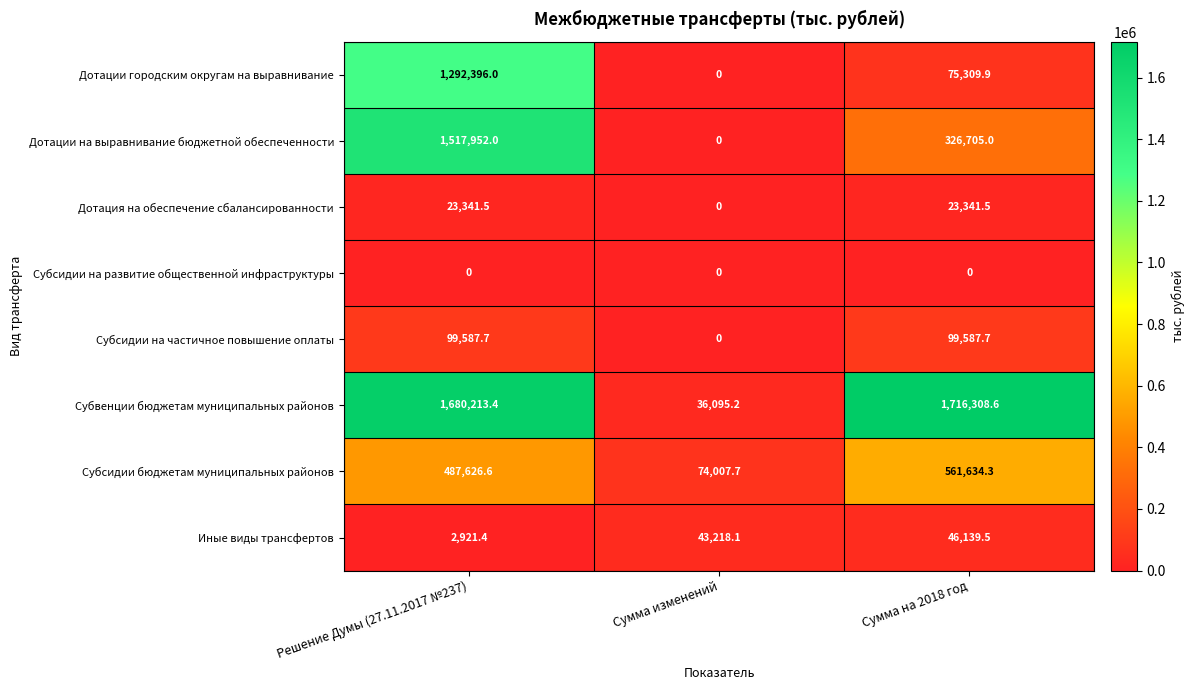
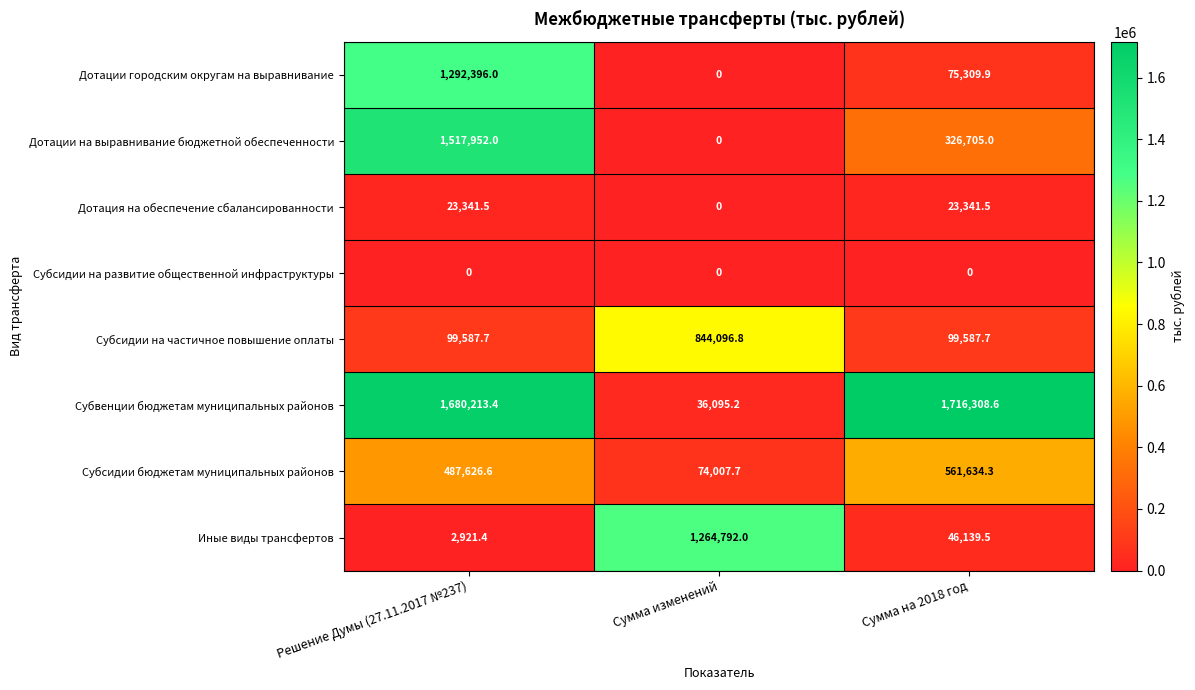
  {
    "Дотации городским округам на выравнивание": {
      "Решение Думы (27.11.2017 №237)": "1,292,396.0",
      "Сумма изменений": "0",
      "Сумма на 2018 год": "75,309.9"
    },
    "Дотации на выравнивание бюджетной обеспеченности": {
      "Решение Думы (27.11.2017 №237)": "1,517,952.0",
      "Сумма изменений": "0",
      "Сумма на 2018 год": "326,705.0"
    },
    "Дотация на обеспечение сбалансированности": {
      "Решение Думы (27.11.2017 №237)": "23,341.5",
      "Сумма изменений": "0",
      "Сумма на 2018 год": "23,341.5"
    },
    "Субсидии на развитие общественной инфраструктуры": {
      "Решение Думы (27.11.2017 №237)": "0",
      "Сумма изменений": "0",
      "Сумма на 2018 год": "0"
    },
    "Субсидии на частичное повышение оплаты": {
      "Решение Думы (27.11.2017 №237)": "99,587.7",
-     "Сумма изменений": "0",
+     "Сумма изменений": "844,096.8",
      "Сумма на 2018 год": "99,587.7"
    },
    "Субвенции бюджетам муниципальных районов": {
      "Решение Думы (27.11.2017 №237)": "1,680,213.4",
      "Сумма изменений": "36,095.2",
      "Сумма на 2018 год": "1,716,308.6"
    },
    "Субсидии бюджетам муниципальных районов": {
      "Решение Думы (27.11.2017 №237)": "487,626.6",
      "Сумма изменений": "74,007.7",
      "Сумма на 2018 год": "561,634.3"
    },
    "Иные виды трансфертов": {
      "Решение Думы (27.11.2017 №237)": "2,921.4",
-     "Сумма изменений": "43,218.1",
+     "Сумма изменений": "1,264,792.0",
      "Сумма на 2018 год": "46,139.5"
    }
  }
